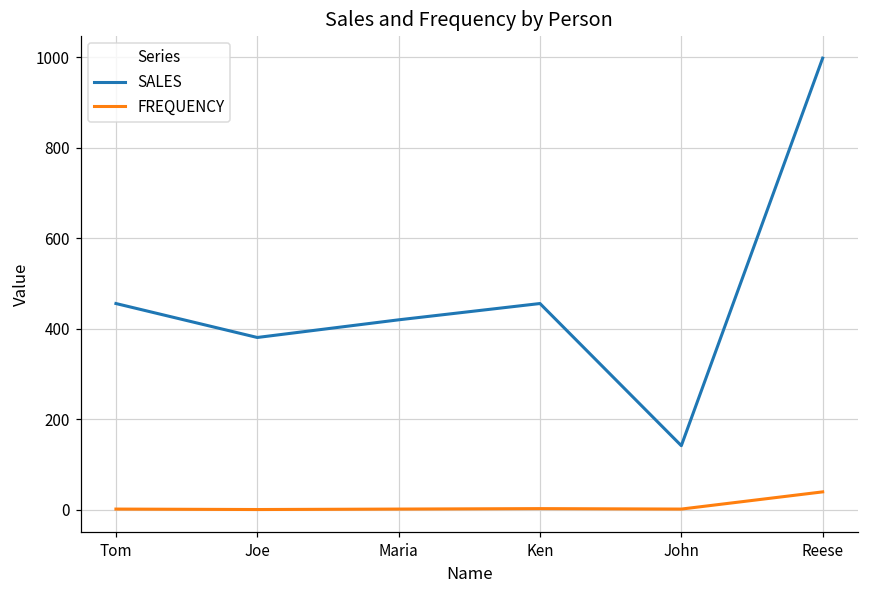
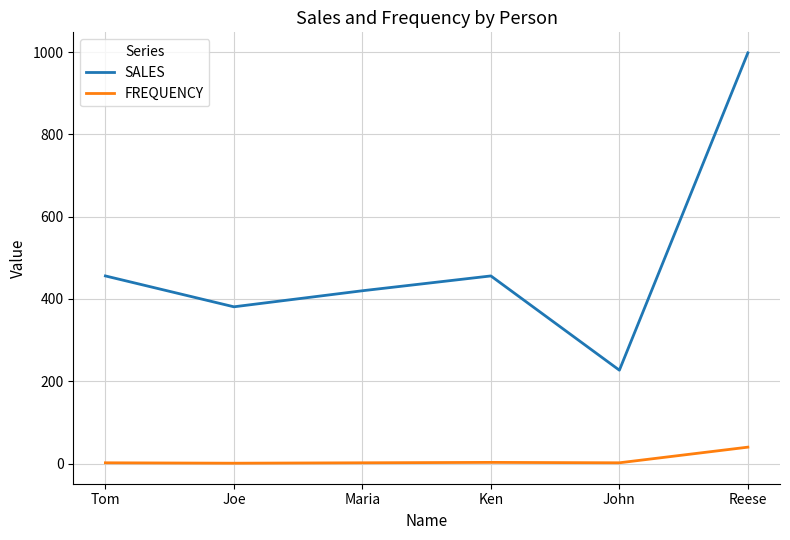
  {
    "SALES": {
      "Tom": 460,
      "Joe": 380,
      "Maria": 420,
      "Ken": 460,
-     "John": 140,
+     "John": 230,
      "Reese": 1000
    },
    "FREQUENCY": {
      "Tom": 0,
      "Joe": 0,
      "Maria": 0,
      "Ken": 0,
      "John": 0,
      "Reese": 40
    }
  }
